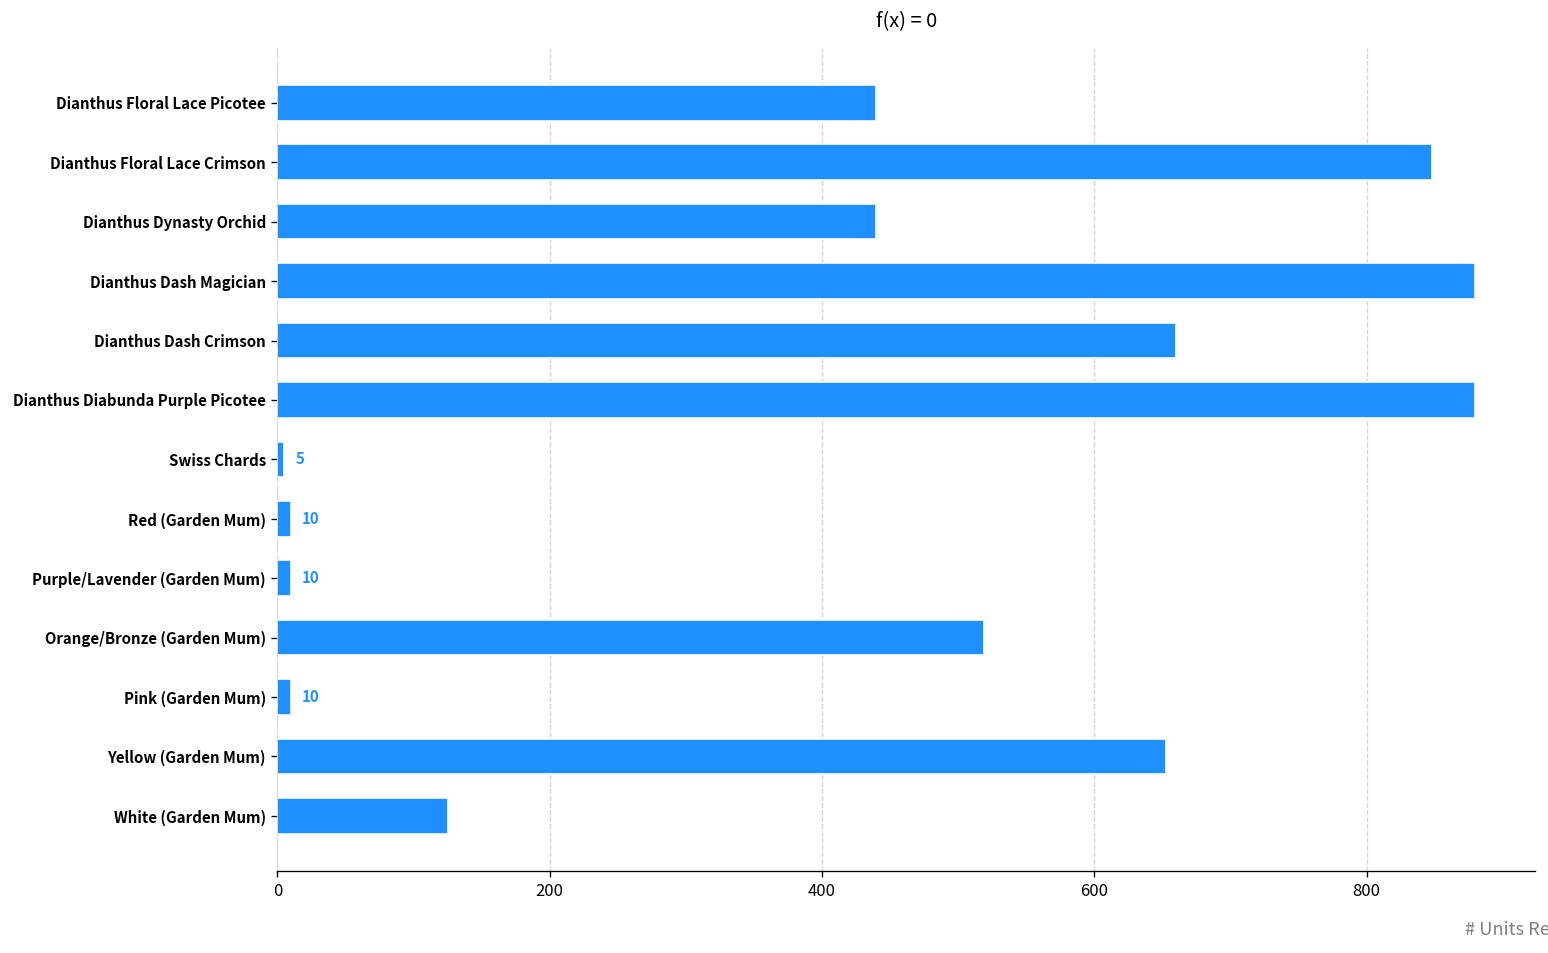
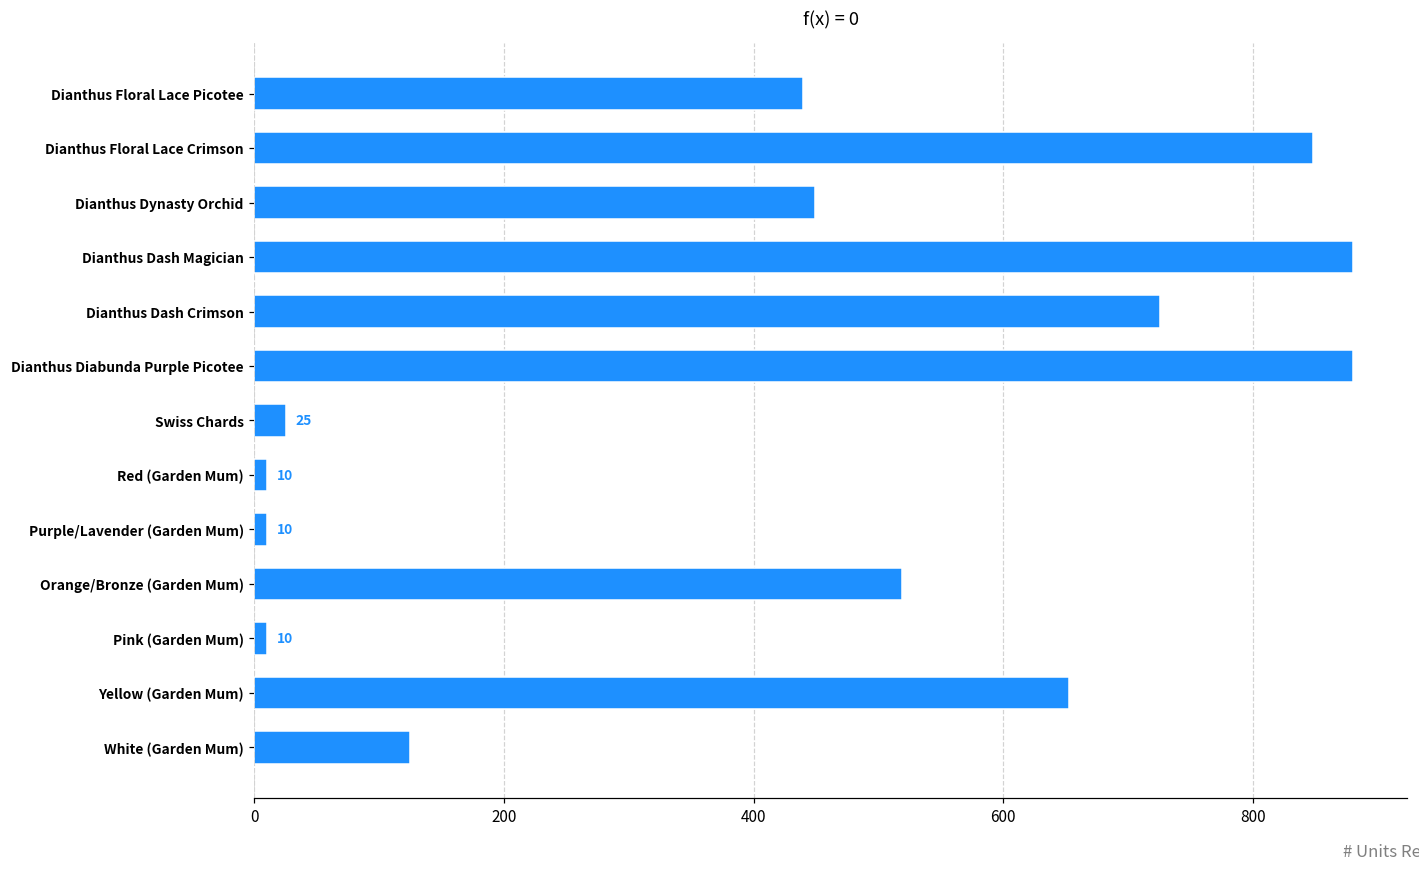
  {
-   "Dianthus Dynasty Orchid": 440,
-   "Dianthus Dash Crimson": 660,
-   "Swiss Chards": 5,
+   "Dianthus Dynasty Orchid": 449,
+   "Dianthus Dash Crimson": 726,
+   "Swiss Chards": 25,
    "Red (Garden Mum)": 10,
    "Purple/Lavender (Garden Mum)": 10,
    "Pink (Garden Mum)": 10
  }
